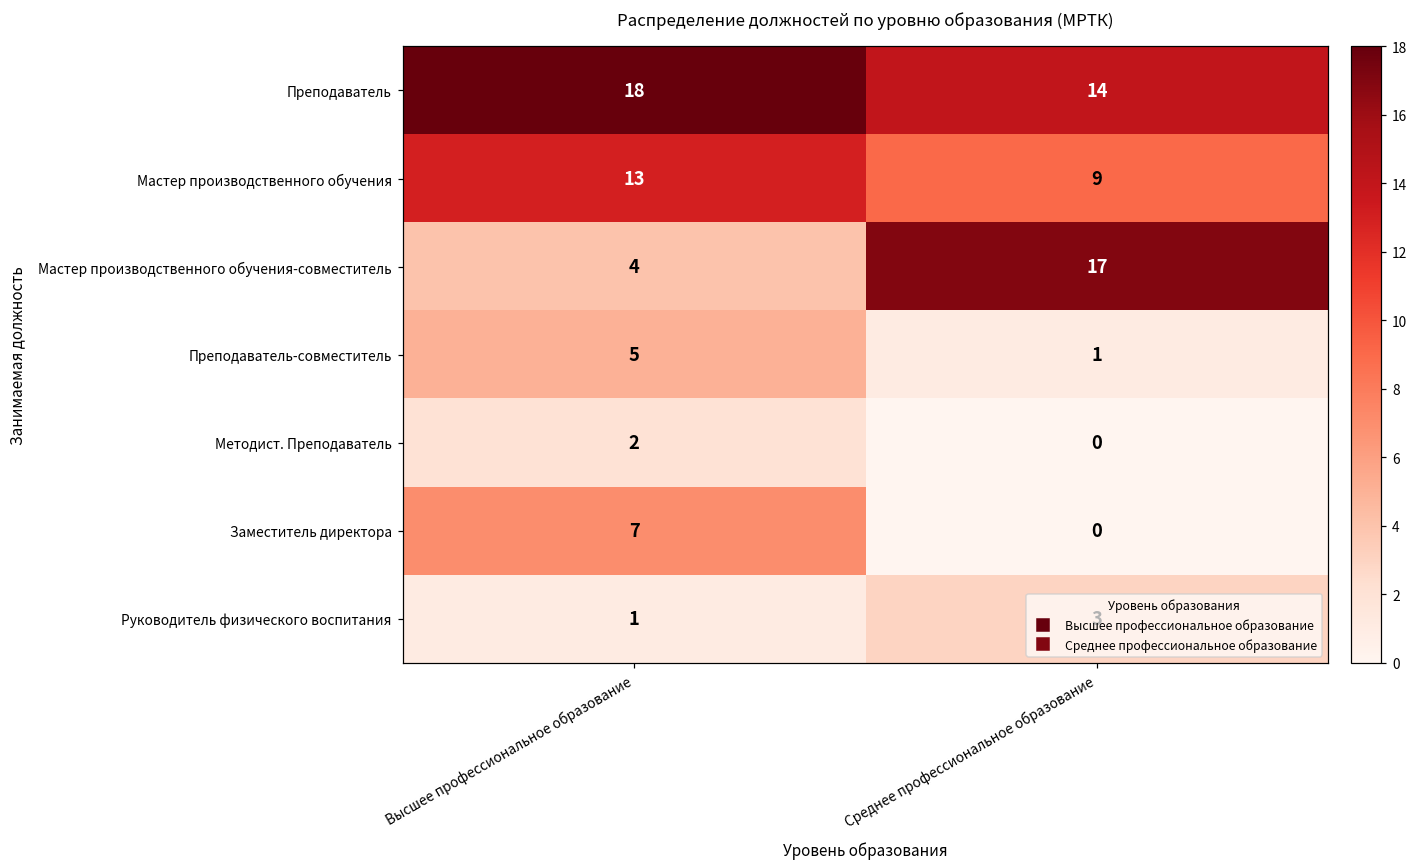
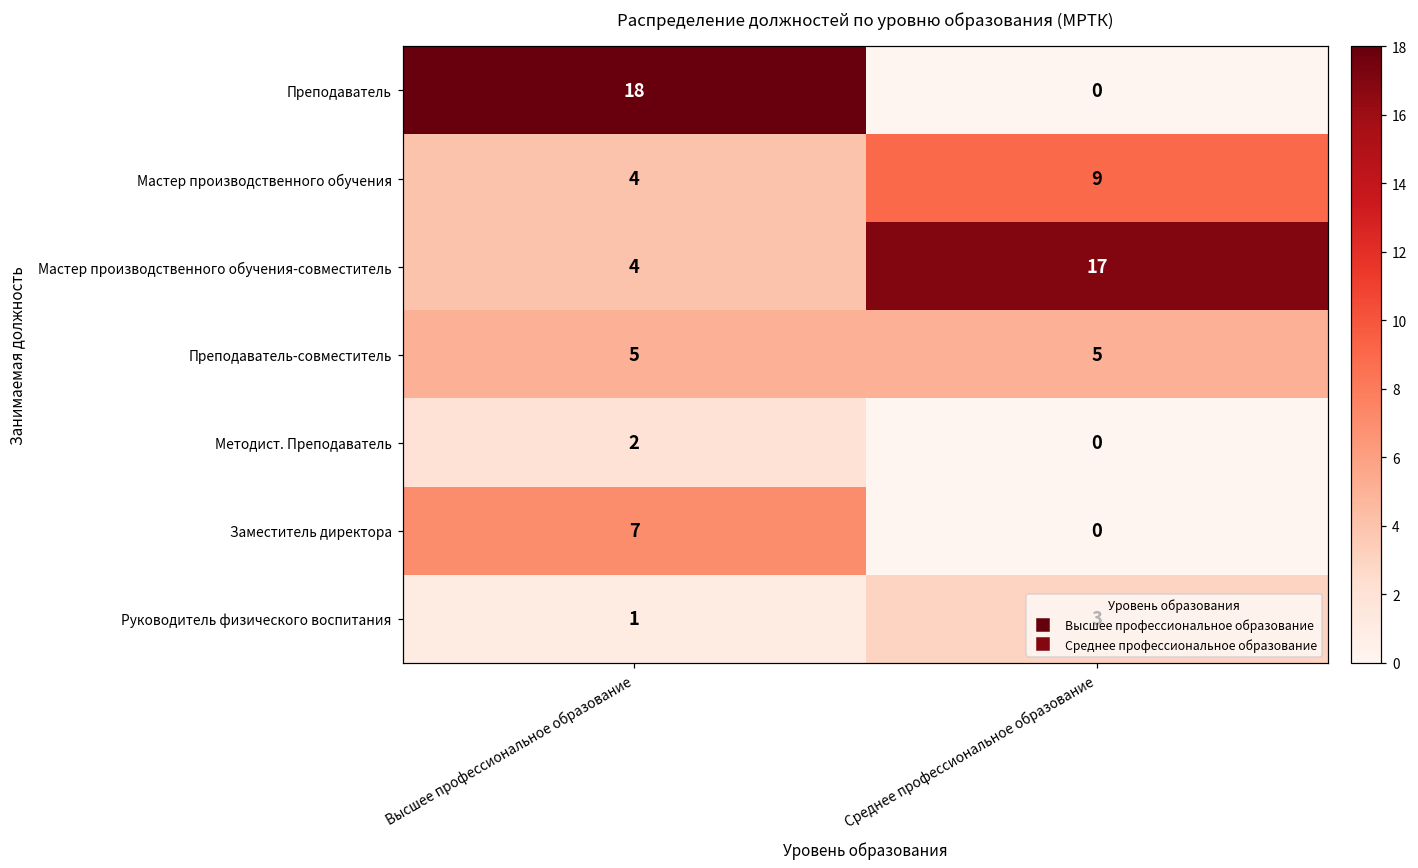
  {
    "Преподаватель": {
      "Высшее профессиональное образование": 18,
-     "Среднее профессиональное образование": 14
+     "Среднее профессиональное образование": 0
    },
    "Мастер производственного обучения": {
-     "Высшее профессиональное образование": 13,
+     "Высшее профессиональное образование": 4,
      "Среднее профессиональное образование": 9
    },
    "Мастер производственного обучения-совместитель": {
      "Высшее профессиональное образование": 4,
      "Среднее профессиональное образование": 17
    },
    "Преподаватель-совместитель": {
      "Высшее профессиональное образование": 5,
-     "Среднее профессиональное образование": 1
+     "Среднее профессиональное образование": 5
    },
    "Методист. Преподаватель": {
      "Высшее профессиональное образование": 2,
      "Среднее профессиональное образование": 0
    },
    "Заместитель директора": {
      "Высшее профессиональное образование": 7,
      "Среднее профессиональное образование": 0
    },
    "Руководитель физического воспитания": {
      "Высшее профессиональное образование": 1
    }
  }
